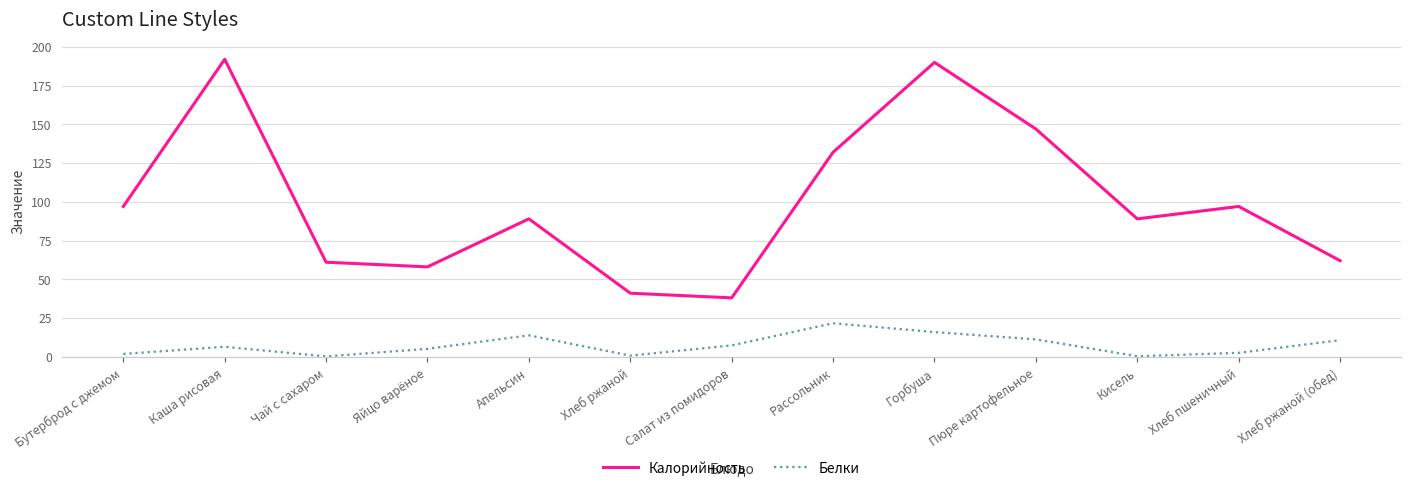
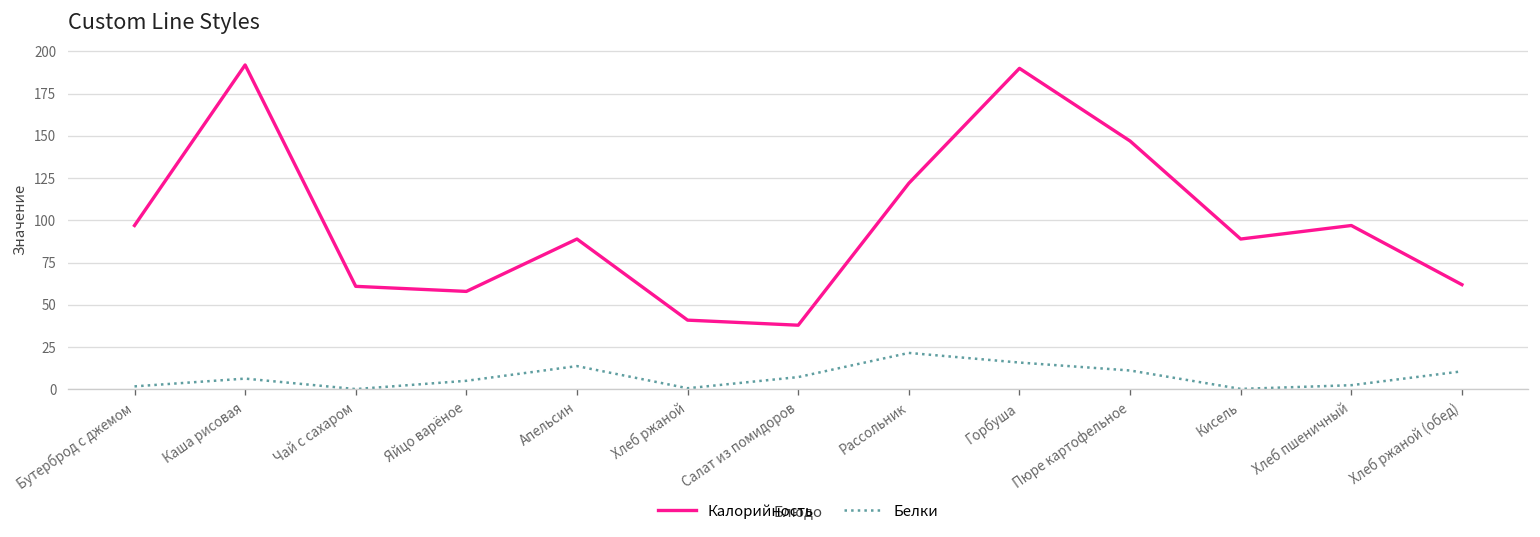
  {
    "Калорийность": {
      "Бутерброд с джемом": 97,
      "Каша рисовая": 192,
      "Чай с сахаром": 61,
      "Яйцо варёное": 58,
      "Апельсин": 89,
      "Хлеб ржаной": 41,
      "Салат из помидоров": 38,
-     "Рассольник": 132,
+     "Рассольник": 122,
      "Горбуша": 190,
      "Пюре картофельное": 147,
      "Кисель": 89,
      "Хлеб пшеничный": 97,
      "Хлеб ржаной (обед)": 62
    },
    "Белки": {
      "Бутерброд с джемом": 2,
      "Каша рисовая": 6,
      "Чай с сахаром": 0,
      "Яйцо варёное": 5,
      "Апельсин": 14,
      "Хлеб ржаной": 1,
      "Салат из помидоров": 7,
      "Рассольник": 22,
      "Горбуша": 16,
      "Пюре картофельное": 11,
      "Кисель": 0,
      "Хлеб пшеничный": 3,
      "Хлеб ржаной (обед)": 11
    }
  }
